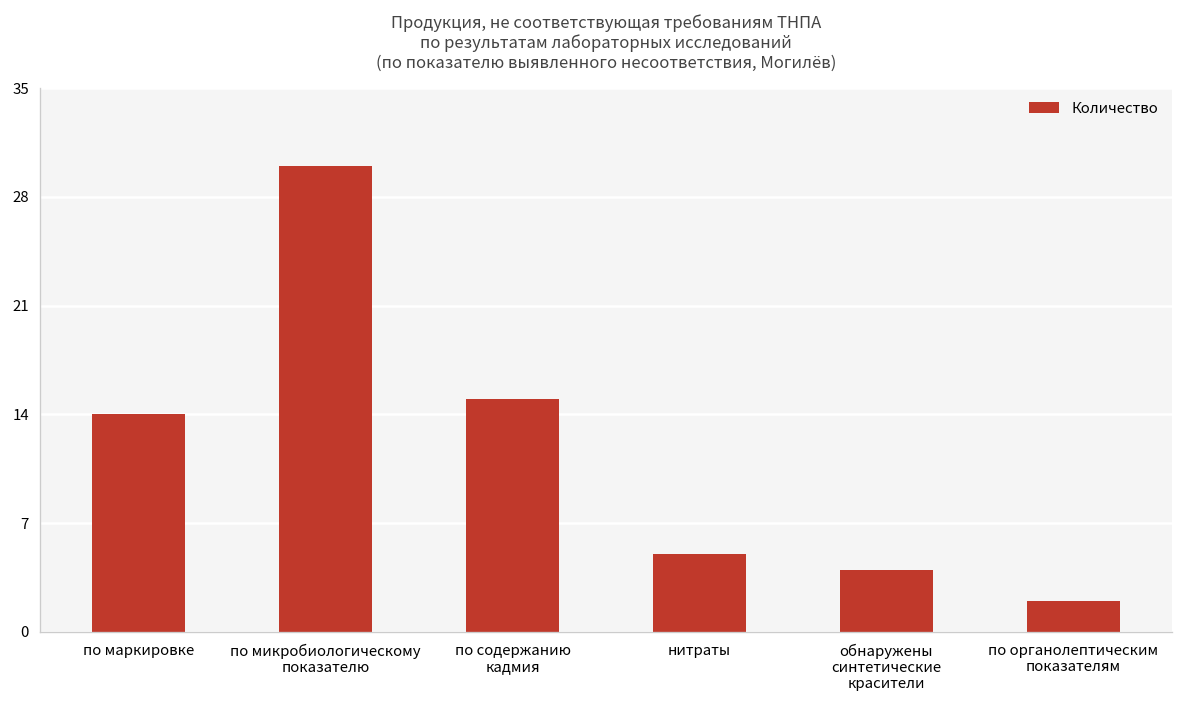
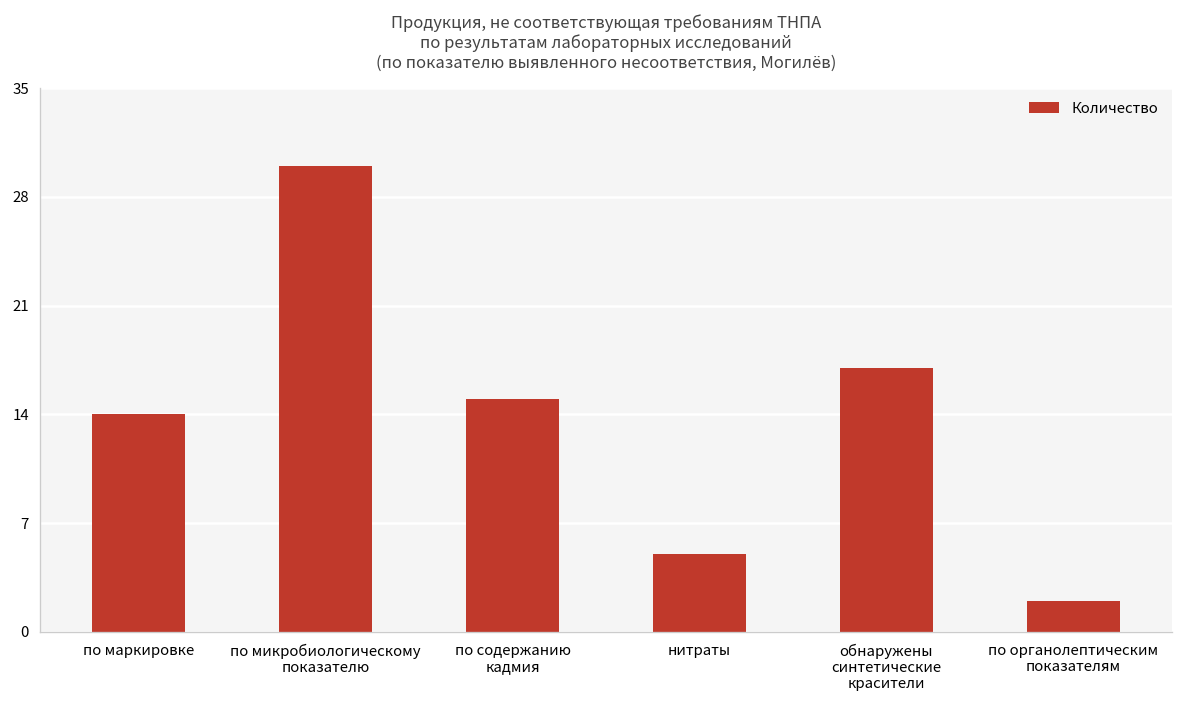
  {
    "по маркировке": 14,
    "по микробиологическому показателю": 30,
    "по содержанию кадмия": 15,
    "нитраты": 5,
-   "обнаружены синтетические красители": 4,
+   "обнаружены синтетические красители": 17,
    "по органолептическим показателям": 2
  }
